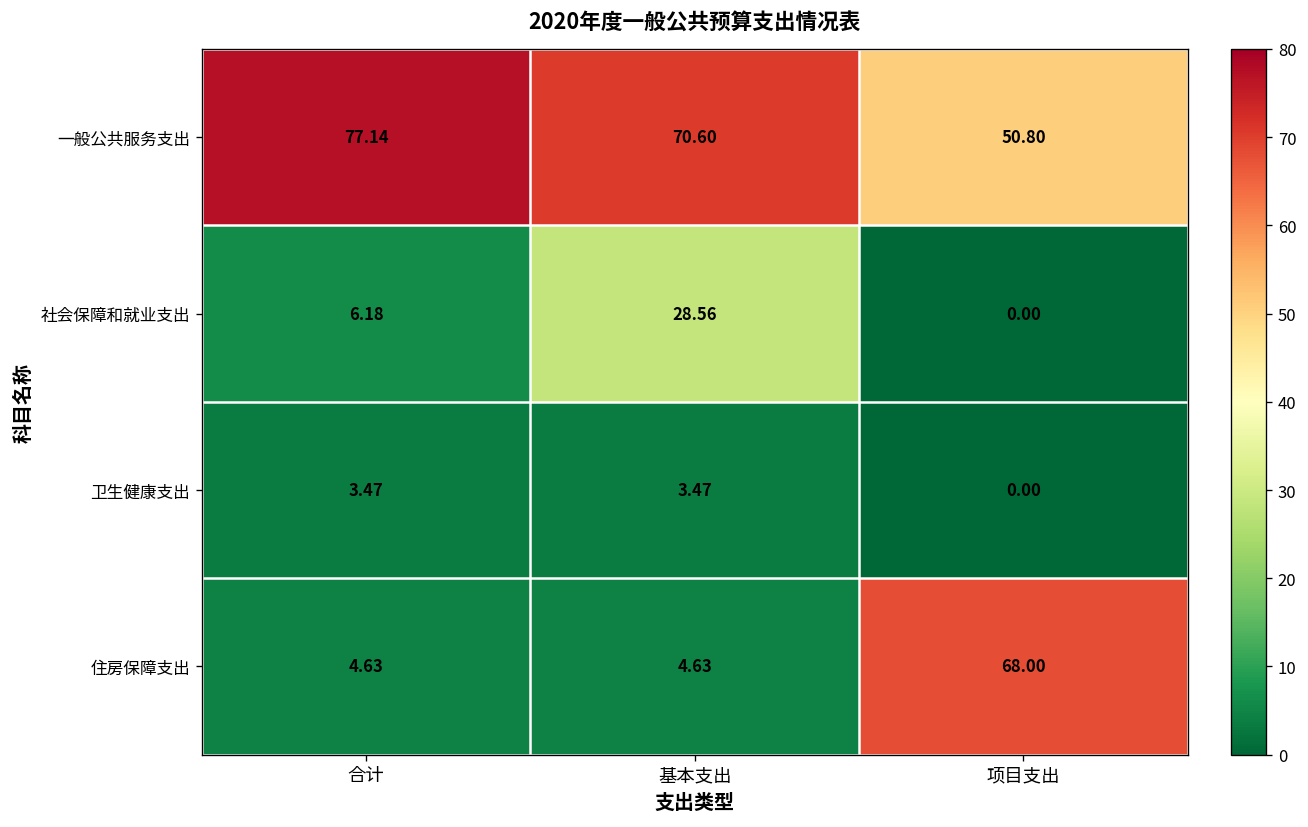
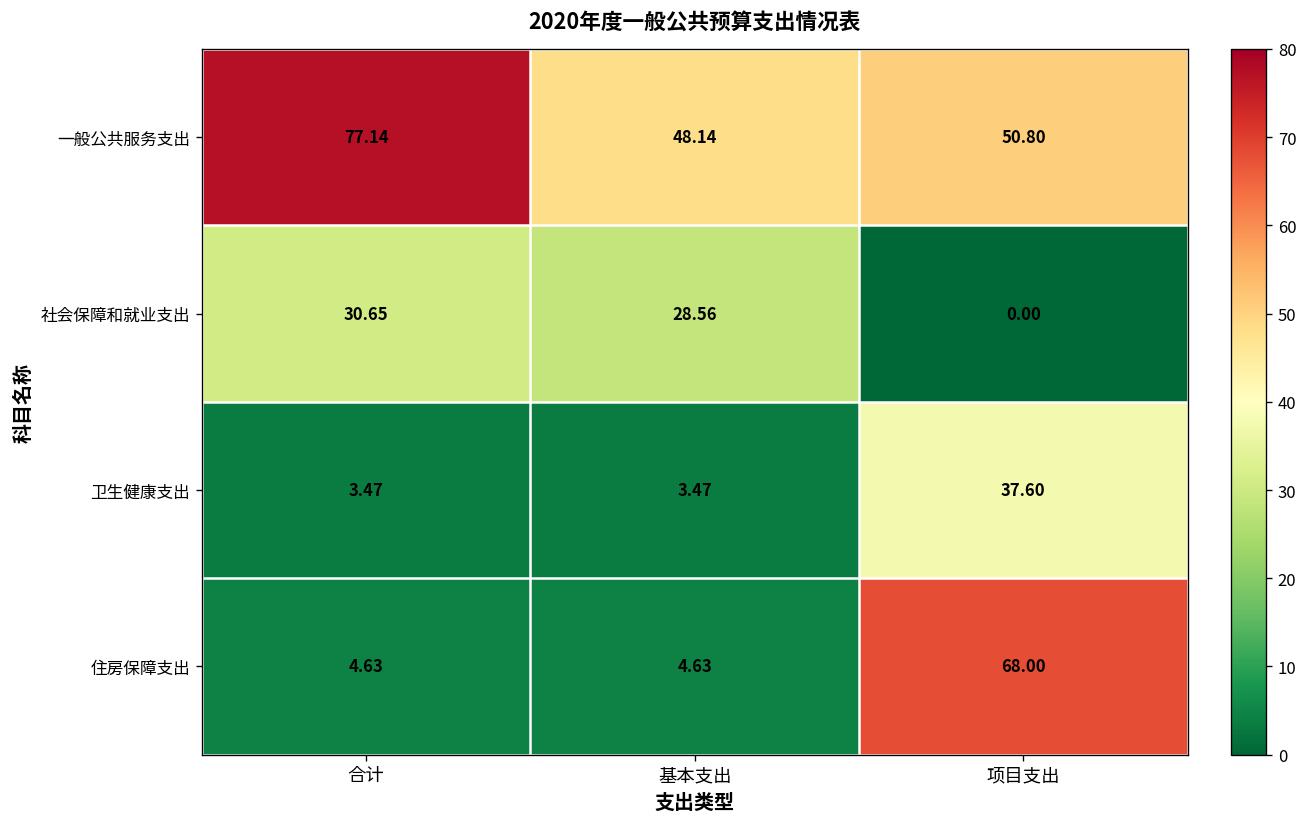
  {
    "一般公共服务支出": {
      "合计": 77.14,
-     "基本支出": 70.60,
+     "基本支出": 48.14,
      "项目支出": 50.80
    },
    "社会保障和就业支出": {
-     "合计": 6.18,
+     "合计": 30.65,
      "基本支出": 28.56,
      "项目支出": 0.00
    },
    "卫生健康支出": {
      "合计": 3.47,
      "基本支出": 3.47,
-     "项目支出": 0.00
+     "项目支出": 37.60
    },
    "住房保障支出": {
      "合计": 4.63,
      "基本支出": 4.63,
      "项目支出": 68.00
    }
  }
